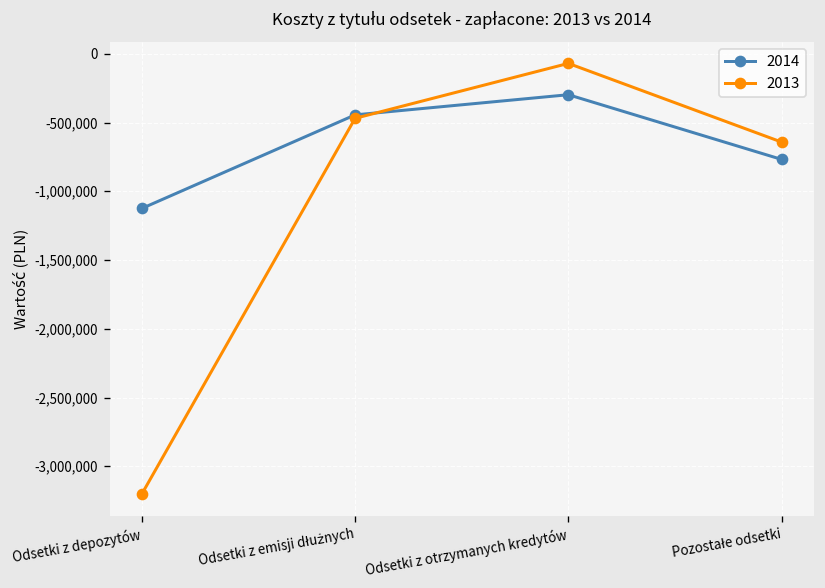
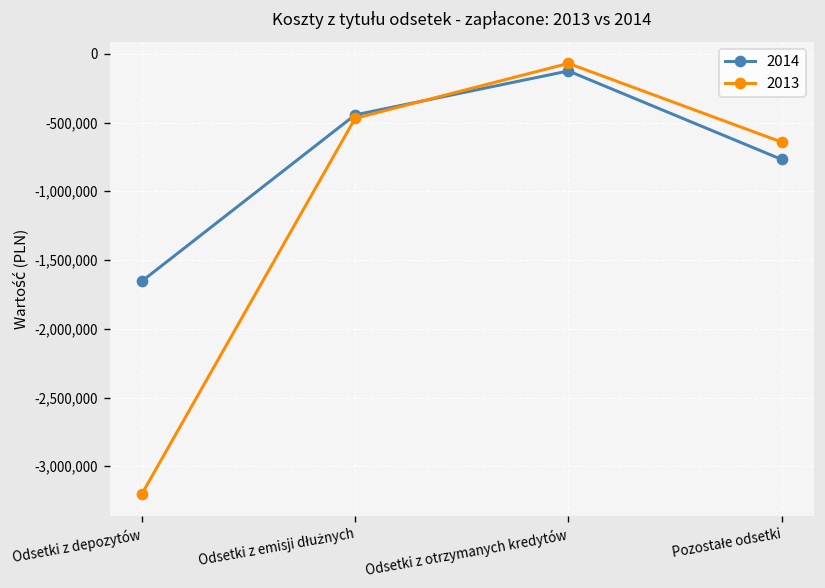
  {
    "2014": {
-     "Odsetki z depozytów": "-1,120,000",
+     "Odsetki z depozytów": "-1,650,000",
      "Odsetki z emisji dłużnych": "-440,000",
-     "Odsetki z otrzymanych kredytów": "-300,000",
+     "Odsetki z otrzymanych kredytów": "-120,000",
      "Pozostałe odsetki": "-770,000"
    },
    "2013": {
      "Odsetki z depozytów": "-3,200,000",
      "Odsetki z emisji dłużnych": "-470,000",
      "Odsetki z otrzymanych kredytów": "-70,000",
      "Pozostałe odsetki": "-640,000"
    }
  }
